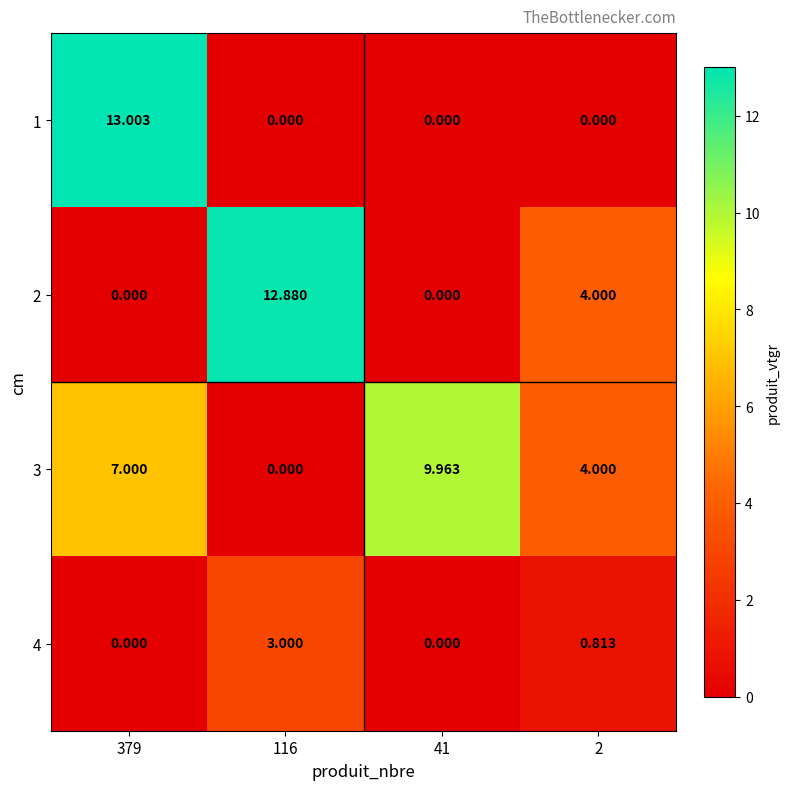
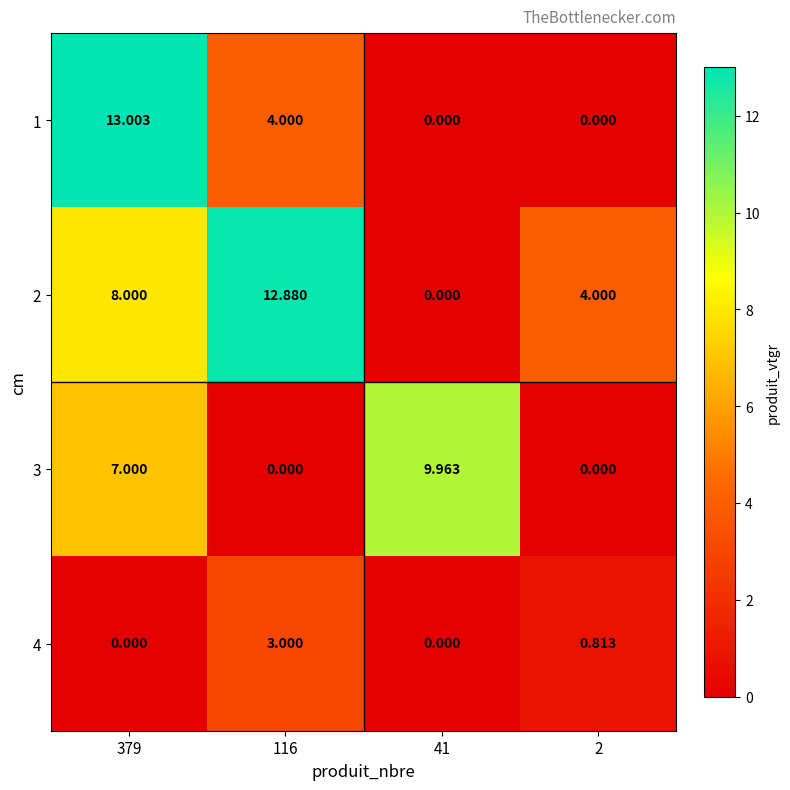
  {
    "1": {
      "379": 13.003,
-     "116": 0.000,
+     "116": 4.000,
      "41": 0.000,
      "2": 0.000
    },
    "2": {
-     "379": 0.000,
+     "379": 8.000,
      "116": 12.880,
      "41": 0.000,
      "2": 4.000
    },
    "3": {
      "379": 7.000,
      "116": 0.000,
      "41": 9.963,
-     "2": 4.000
+     "2": 0.000
    },
    "4": {
      "379": 0.000,
      "116": 3.000,
      "41": 0.000,
      "2": 0.813
    }
  }
